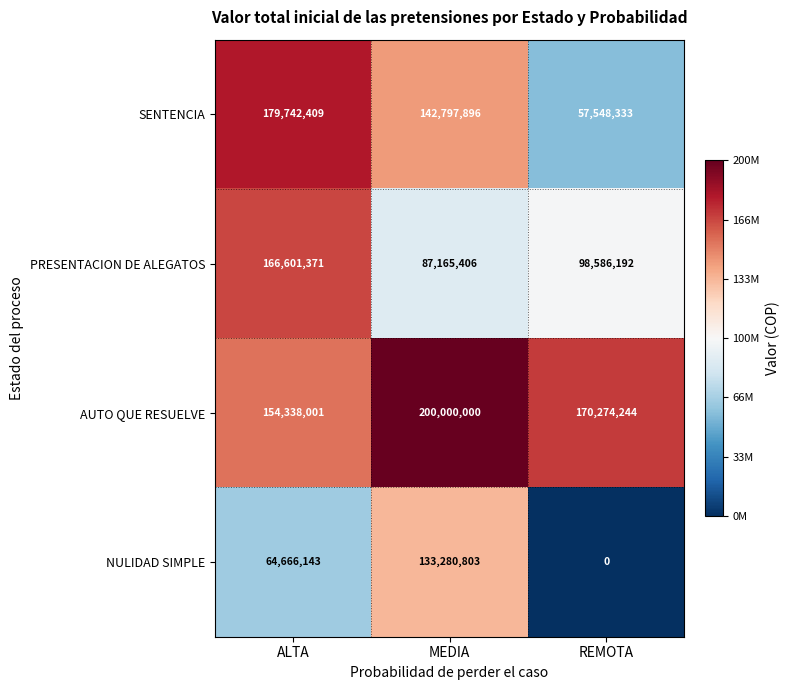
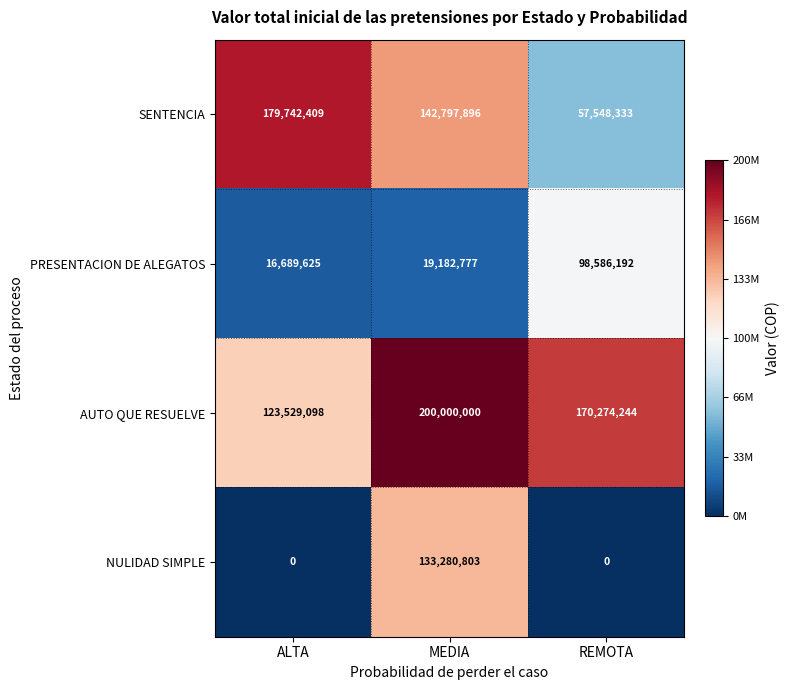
  {
    "SENTENCIA": {
      "ALTA": "179,742,409",
      "MEDIA": "142,797,896",
      "REMOTA": "57,548,333"
    },
    "PRESENTACION DE ALEGATOS": {
-     "ALTA": "166,601,371",
-     "MEDIA": "87,165,406",
+     "ALTA": "16,689,625",
+     "MEDIA": "19,182,777",
      "REMOTA": "98,586,192"
    },
    "AUTO QUE RESUELVE": {
-     "ALTA": "154,338,001",
+     "ALTA": "123,529,098",
      "MEDIA": "200,000,000",
      "REMOTA": "170,274,244"
    },
    "NULIDAD SIMPLE": {
-     "ALTA": "64,666,143",
+     "ALTA": "0",
      "MEDIA": "133,280,803",
      "REMOTA": "0"
    }
  }
